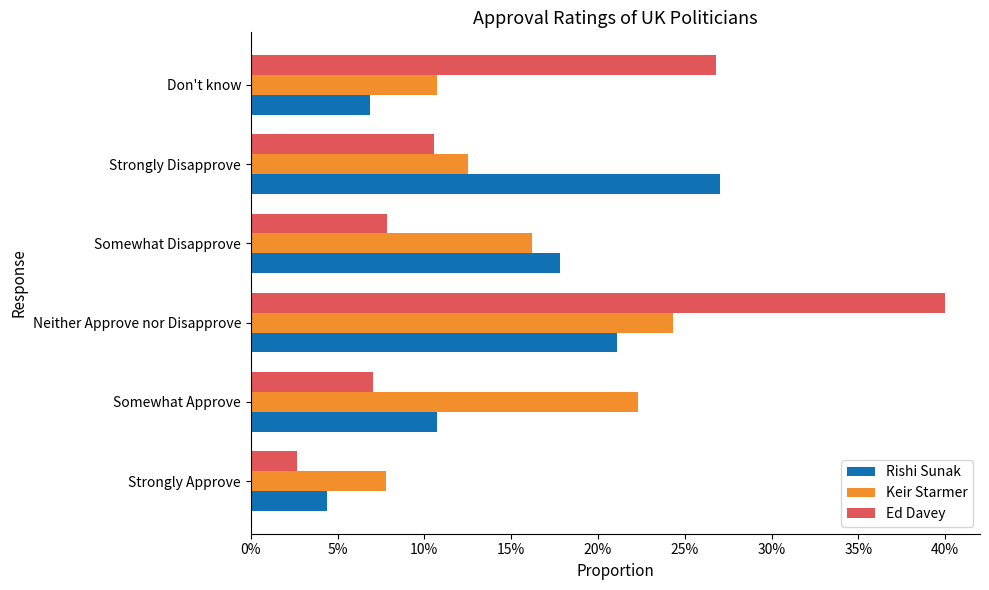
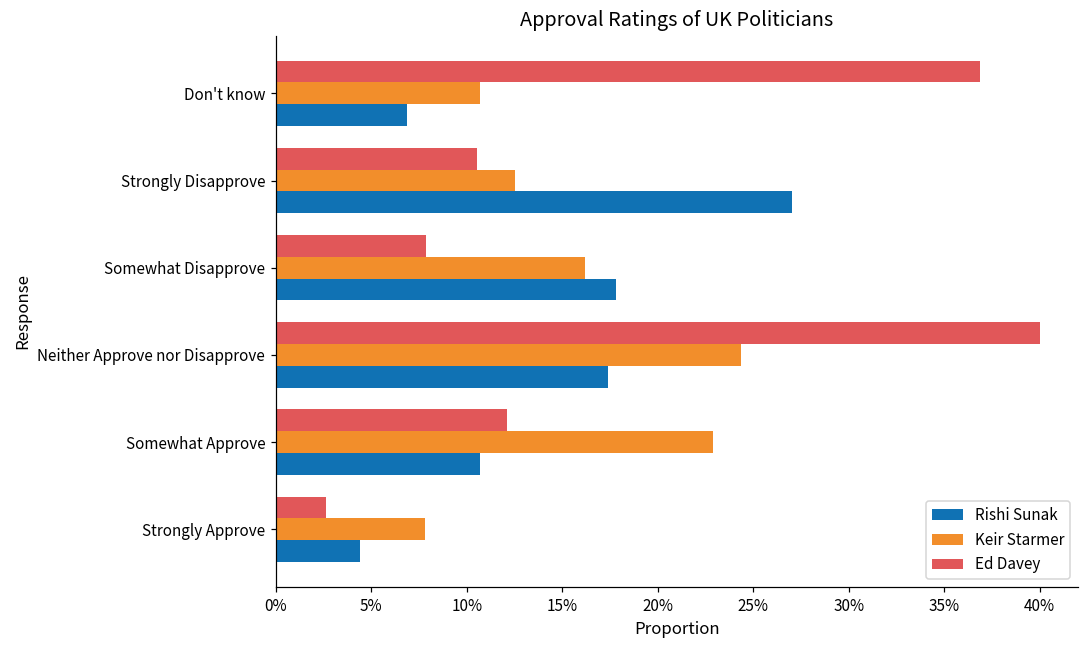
  {
    "Rishi Sunak": {
      "Don't know": "6.9%",
      "Strongly Disapprove": "27.0%",
      "Somewhat Disapprove": "17.8%",
-     "Neither Approve nor Disapprove": "21.1%",
+     "Neither Approve nor Disapprove": "17.4%",
      "Somewhat Approve": "10.7%",
      "Strongly Approve": "4.4%"
    },
    "Keir Starmer": {
      "Don't know": "10.7%",
      "Strongly Disapprove": "12.5%",
      "Somewhat Disapprove": "16.2%",
      "Neither Approve nor Disapprove": "24.3%",
-     "Somewhat Approve": "22.3%",
+     "Somewhat Approve": "22.9%",
      "Strongly Approve": "7.8%"
    },
    "Ed Davey": {
-     "Don't know": "26.8%",
+     "Don't know": "36.9%",
      "Strongly Disapprove": "10.5%",
      "Somewhat Disapprove": "7.9%",
      "Neither Approve nor Disapprove": "40.0%",
-     "Somewhat Approve": "7.1%",
+     "Somewhat Approve": "12.1%",
      "Strongly Approve": "2.6%"
    }
  }
